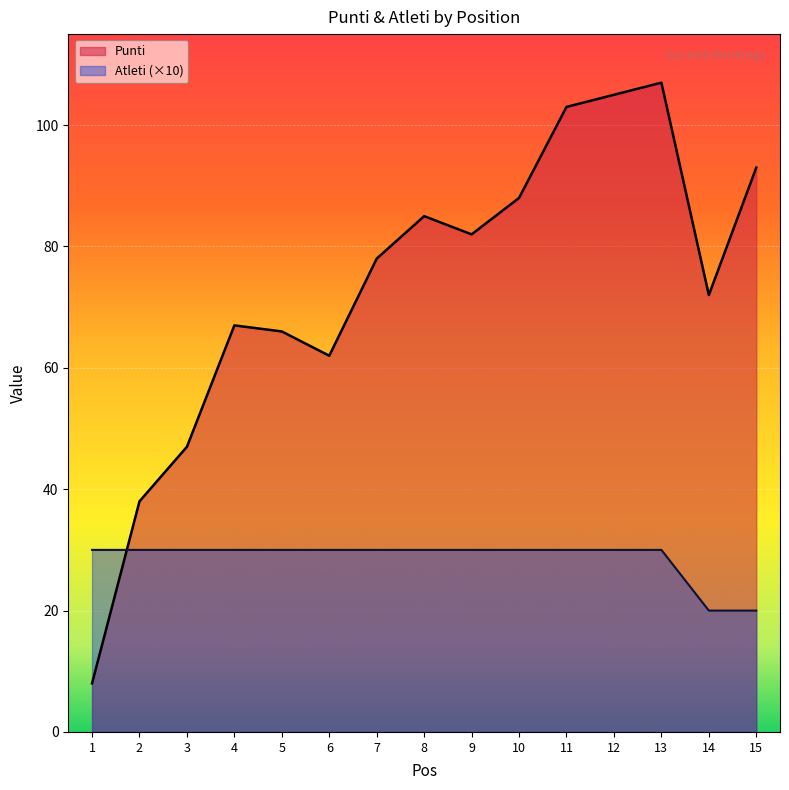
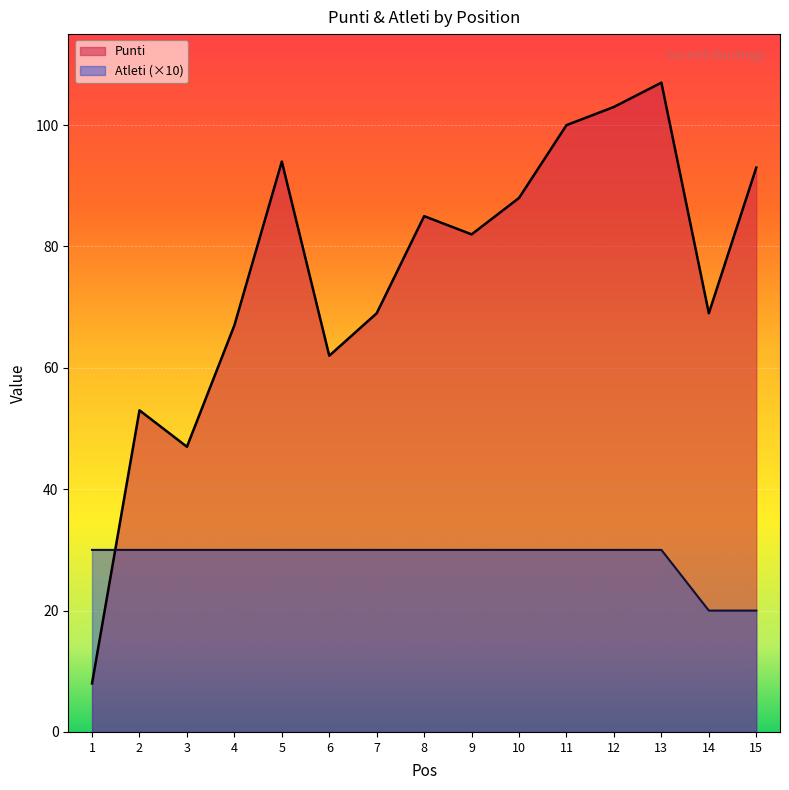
  {
    "Punti": {
      "1": 8,
-     "2": 38,
+     "2": 53,
      "3": 47,
      "4": 67,
-     "5": 66,
+     "5": 94,
      "6": 62,
-     "7": 78,
+     "7": 69,
      "8": 85,
      "9": 82,
      "10": 88,
-     "11": 103,
-     "12": 105,
+     "11": 100,
+     "12": 103,
      "13": 107,
-     "14": 72,
+     "14": 69,
      "15": 93
    },
    "Atleti (×10)": {
      "1": 30,
      "2": 30,
      "3": 30,
      "4": 30,
      "5": 30,
      "6": 30,
      "7": 30,
      "8": 30,
      "9": 30,
      "10": 30,
      "11": 30,
      "12": 30,
      "13": 30,
      "14": 20,
      "15": 20
    }
  }
